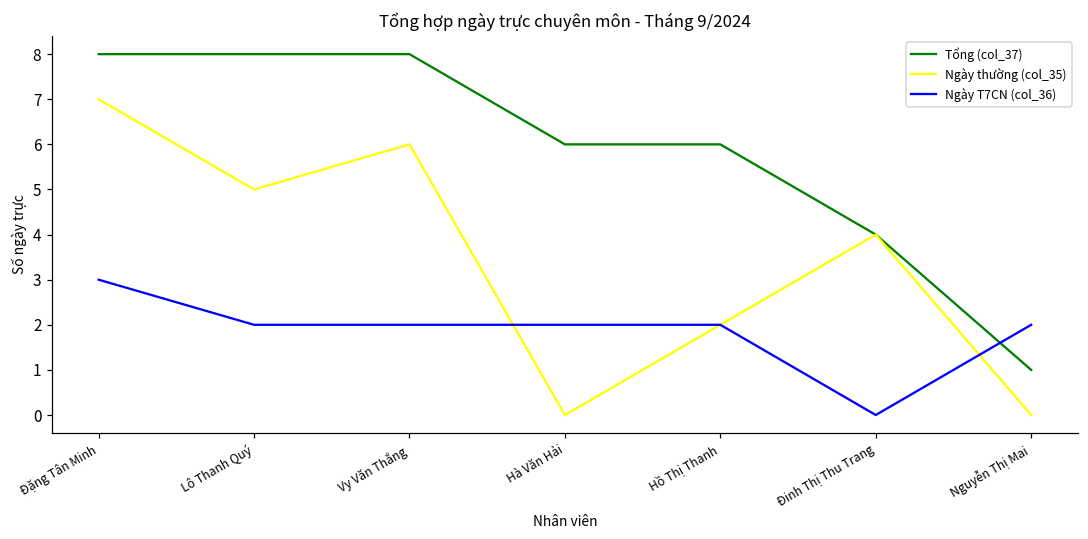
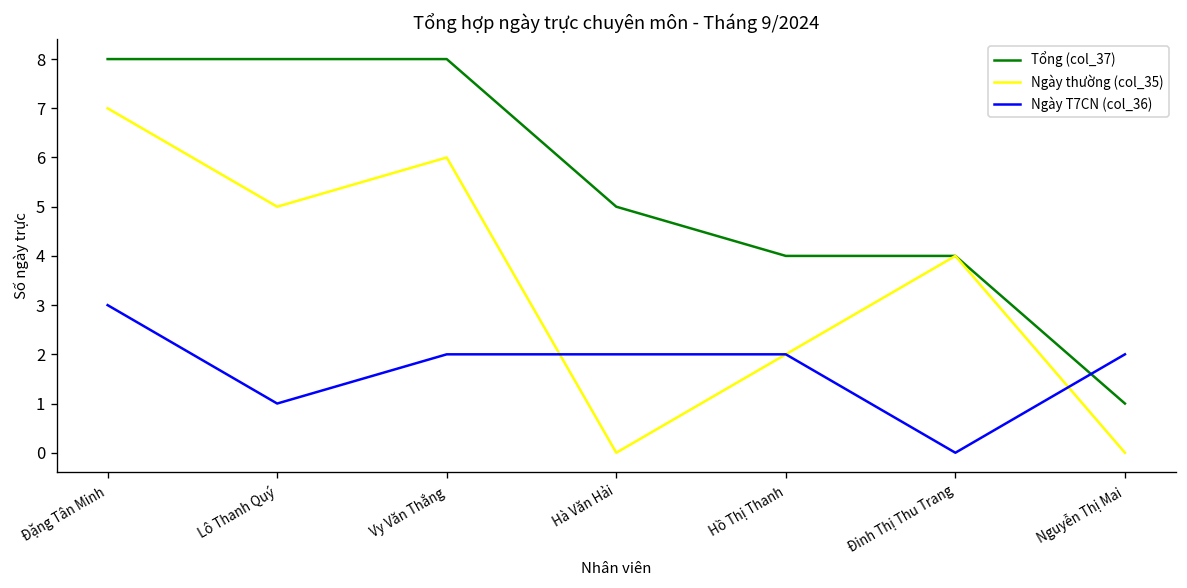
  {
    "Tổng (col_37)": {
      "Đặng Tân Minh": 8,
      "Lô Thanh Quý": 8,
      "Vy Văn Thắng": 8,
-     "Hà Văn Hải": 6,
-     "Hồ Thị Thanh": 6,
+     "Hà Văn Hải": 5,
+     "Hồ Thị Thanh": 4,
      "Nguyễn Thị Mai": 1
    },
    "Ngày thường (col_35)": {
      "Đặng Tân Minh": 7,
      "Lô Thanh Quý": 5,
      "Vy Văn Thắng": 6,
      "Hà Văn Hải": 0,
      "Nguyễn Thị Mai": 0
    },
    "Ngày T7CN (col_36)": {
      "Đặng Tân Minh": 3,
-     "Lô Thanh Quý": 2,
+     "Lô Thanh Quý": 1,
      "Vy Văn Thắng": 2,
      "Hà Văn Hải": 2,
      "Đinh Thị Thu Trang": 0,
      "Nguyễn Thị Mai": 2
    }
  }
